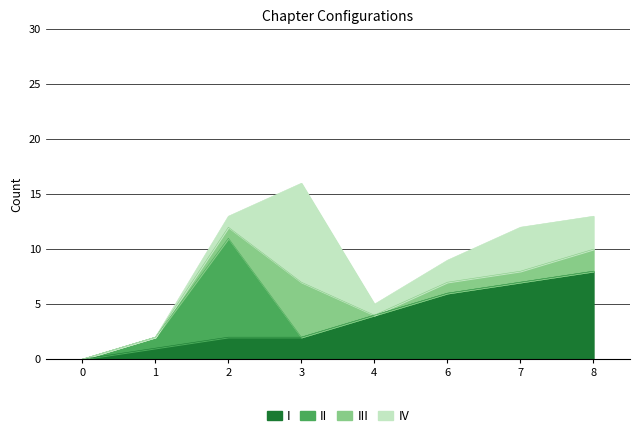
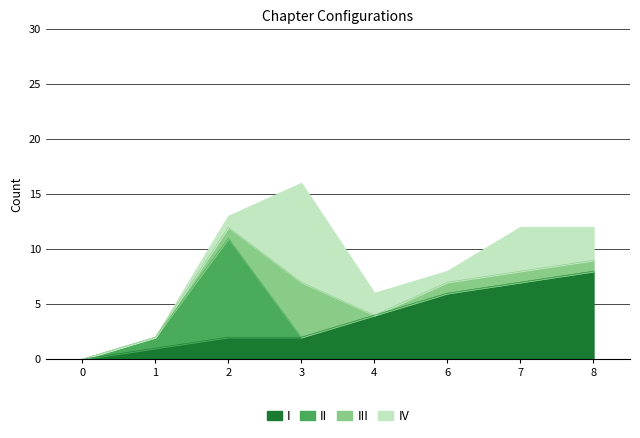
  {
    "I": {
      "1": 1,
      "2": 2
    },
    "II": {
      "2": 11
    },
    "III": {
      "2": 12,
      "3": 7,
      "6": 7,
      "7": 8,
-     "8": 2
+     "8": 1
    },
    "IV": {
      "2": 1,
      "3": 9,
-     "4": 1,
-     "6": 2,
+     "4": 2,
+     "6": 1,
      "7": 4,
      "8": 3
    }
  }
